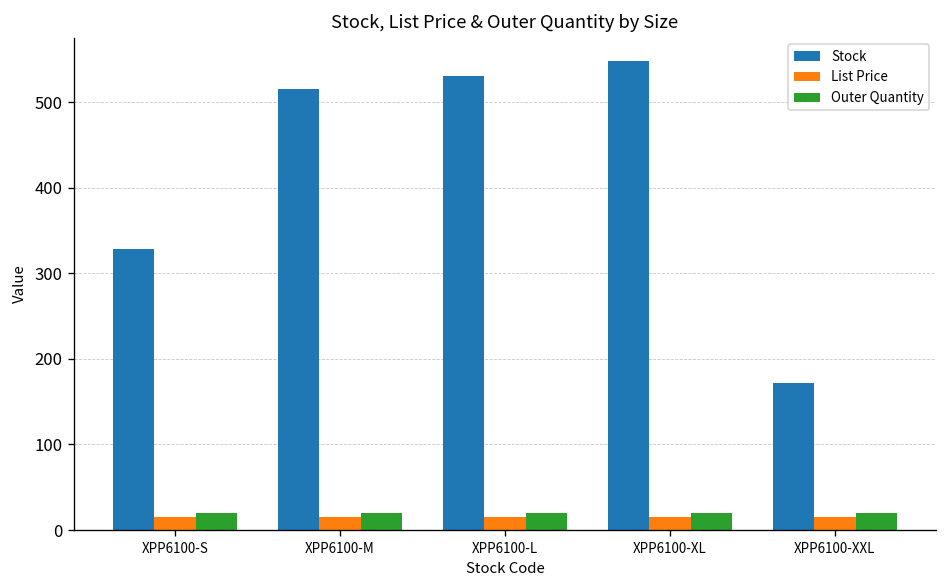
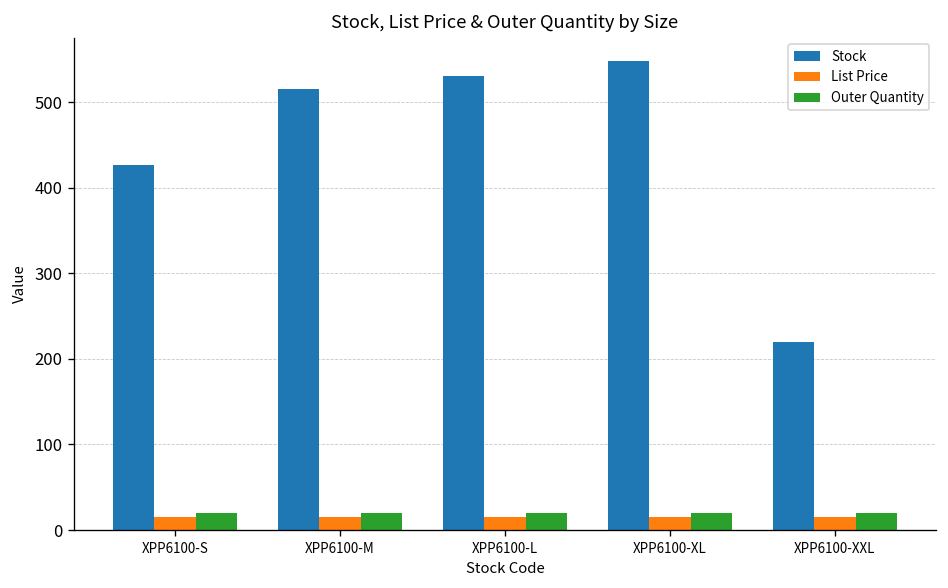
  {
    "Stock": {
-     "XPP6100-S": 330,
+     "XPP6100-S": 430,
      "XPP6100-M": 520,
      "XPP6100-L": 530,
      "XPP6100-XL": 550,
-     "XPP6100-XXL": 170
+     "XPP6100-XXL": 220
    },
    "List Price": {
      "XPP6100-S": 10,
      "XPP6100-M": 10,
      "XPP6100-L": 10,
      "XPP6100-XL": 10,
      "XPP6100-XXL": 10
    },
    "Outer Quantity": {
      "XPP6100-S": 20,
      "XPP6100-M": 20,
      "XPP6100-L": 20,
      "XPP6100-XL": 20,
      "XPP6100-XXL": 20
    }
  }
